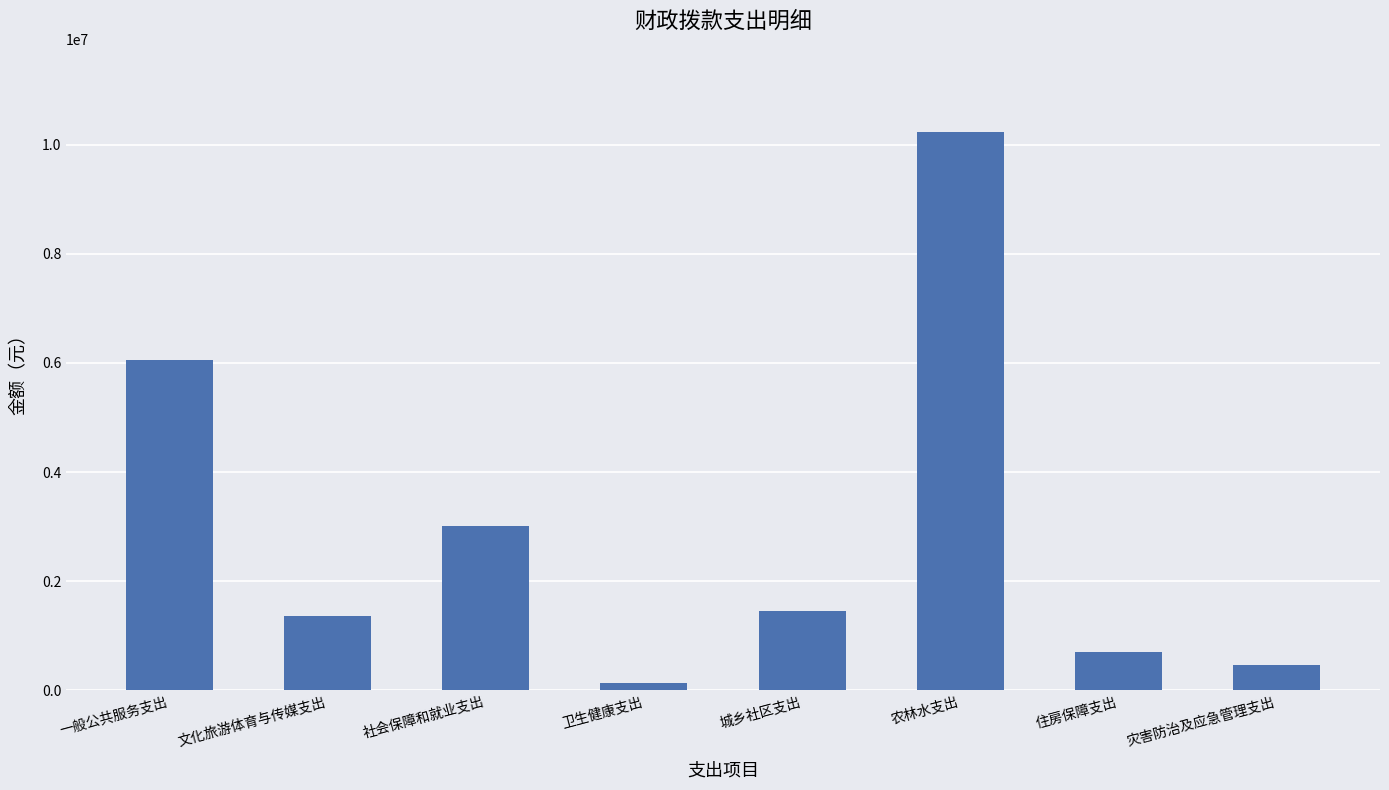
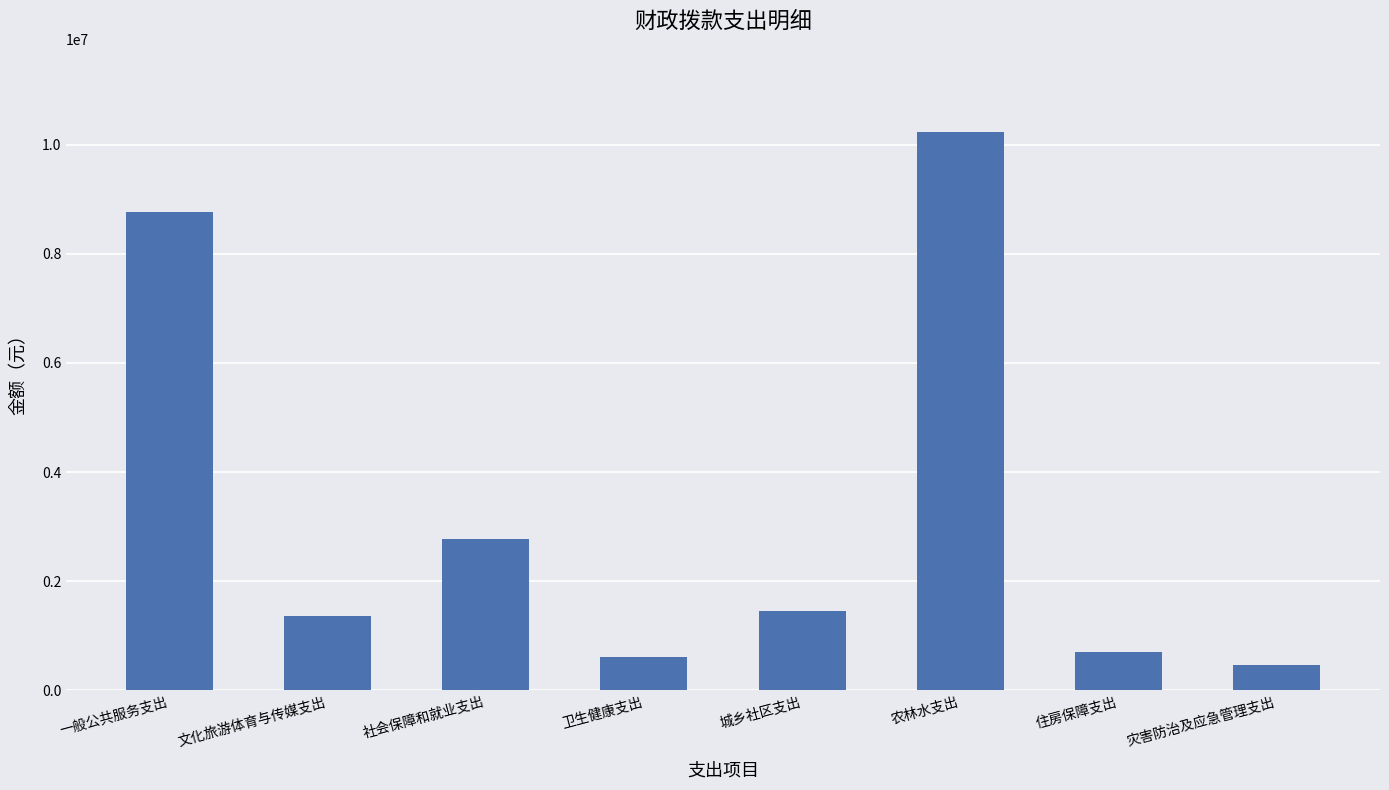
  {
-   "一般公共服务支出": 6100000,
+   "一般公共服务支出": 8800000,
    "文化旅游体育与传媒支出": 1400000,
-   "社会保障和就业支出": 3000000,
-   "卫生健康支出": 100000,
+   "社会保障和就业支出": 2800000,
+   "卫生健康支出": 600000,
    "城乡社区支出": 1400000,
    "农林水支出": 10200000,
    "住房保障支出": 700000,
    "灾害防治及应急管理支出": 500000
  }
